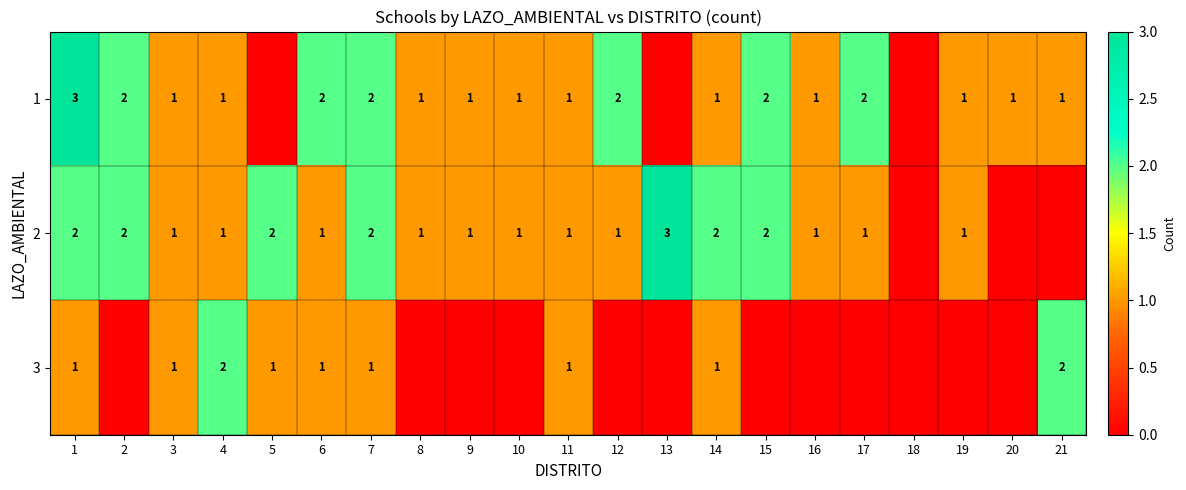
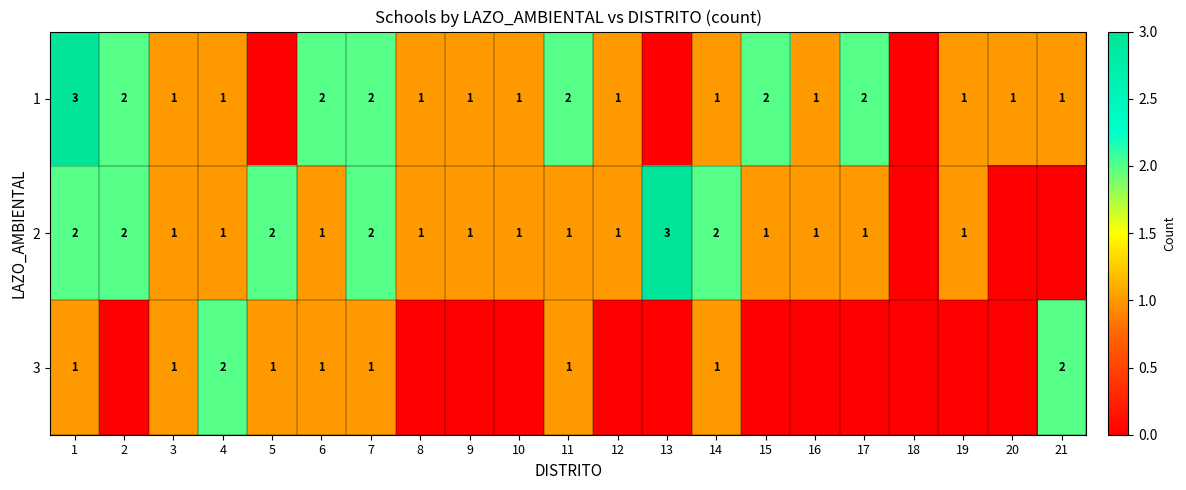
  {
    "1": {
      "1": 3,
      "2": 2,
      "3": 1,
      "4": 1,
      "6": 2,
      "7": 2,
      "8": 1,
      "9": 1,
      "10": 1,
-     "11": 1,
-     "12": 2,
+     "11": 2,
+     "12": 1,
      "14": 1,
      "15": 2,
      "16": 1,
      "17": 2,
      "19": 1,
      "20": 1,
      "21": 1
    },
    "2": {
      "1": 2,
      "2": 2,
      "3": 1,
      "4": 1,
      "5": 2,
      "6": 1,
      "7": 2,
      "8": 1,
      "9": 1,
      "10": 1,
      "11": 1,
      "12": 1,
      "13": 3,
      "14": 2,
-     "15": 2,
+     "15": 1,
      "16": 1,
      "17": 1,
      "19": 1
    },
    "3": {
      "1": 1,
      "3": 1,
      "4": 2,
      "5": 1,
      "6": 1,
      "7": 1,
      "11": 1,
      "14": 1,
      "21": 2
    }
  }
